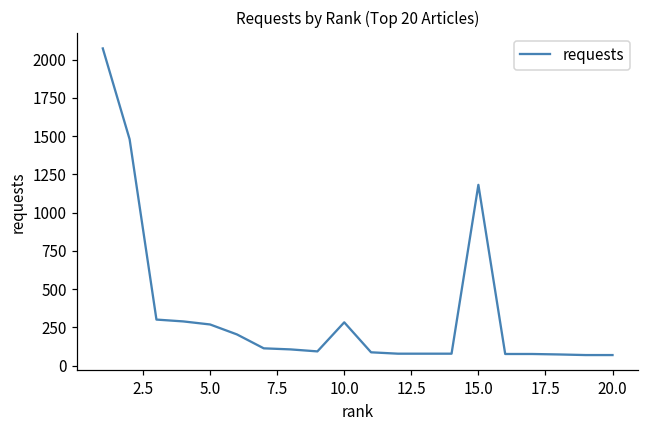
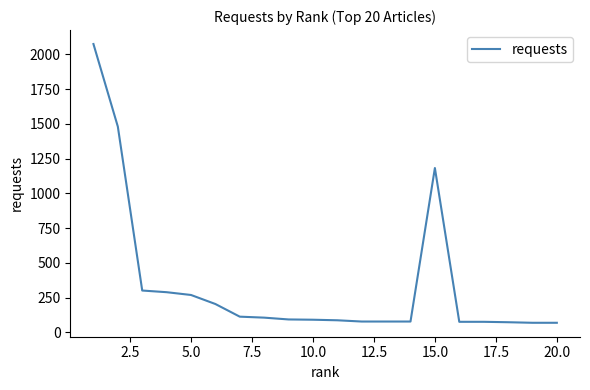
  {
    "5.0": 270,
-   "10.0": 280,
+   "10.0": 90,
    "15.0": 1180,
    "20.0": 70
  }
